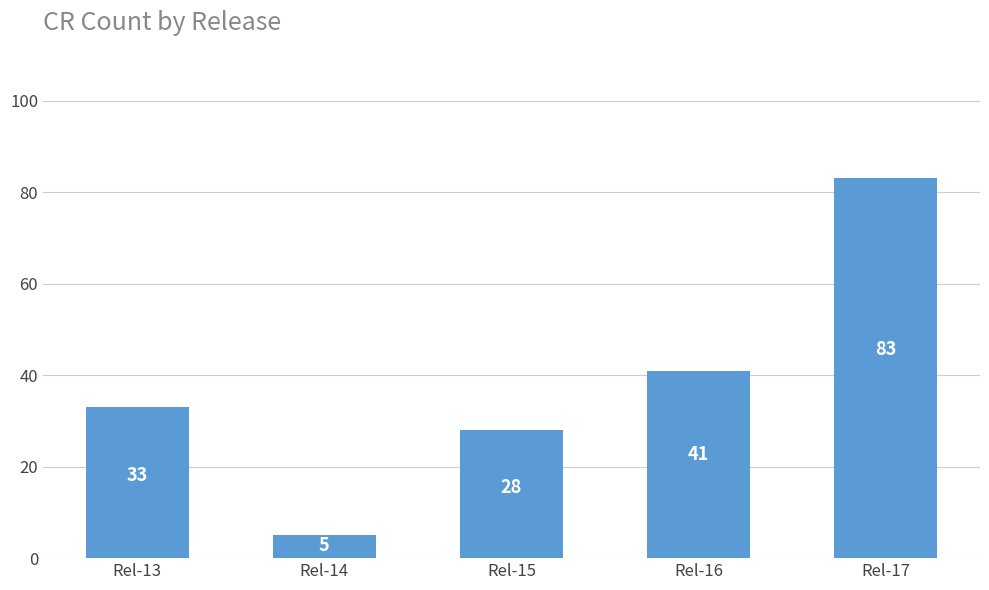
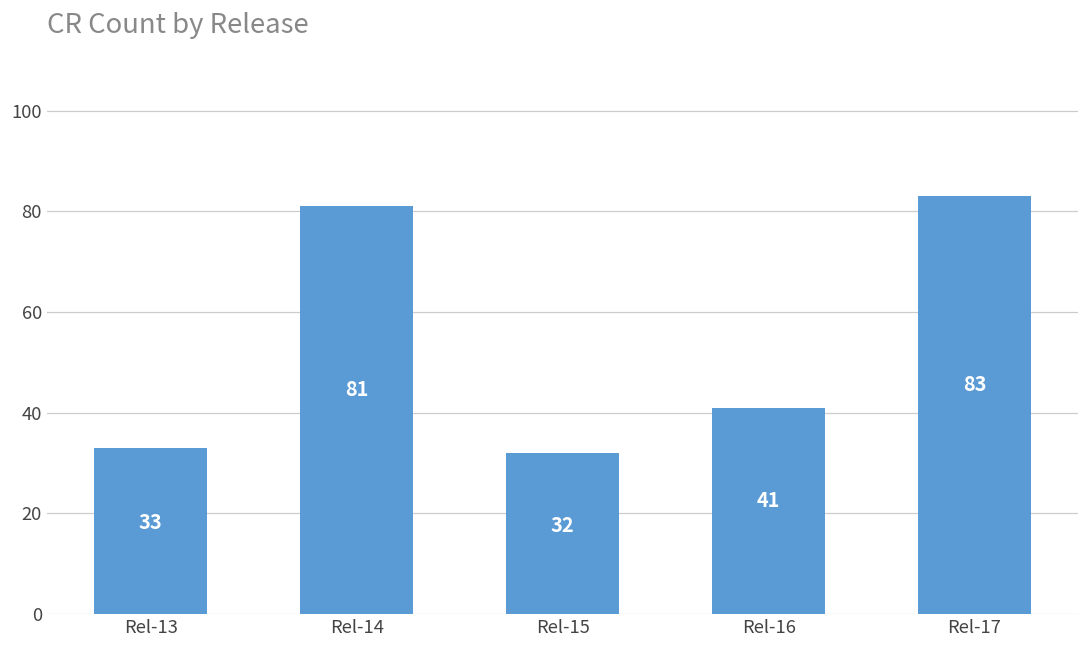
  {
    "Rel-13": 33,
-   "Rel-14": 5,
-   "Rel-15": 28,
+   "Rel-14": 81,
+   "Rel-15": 32,
    "Rel-16": 41,
    "Rel-17": 83
  }
